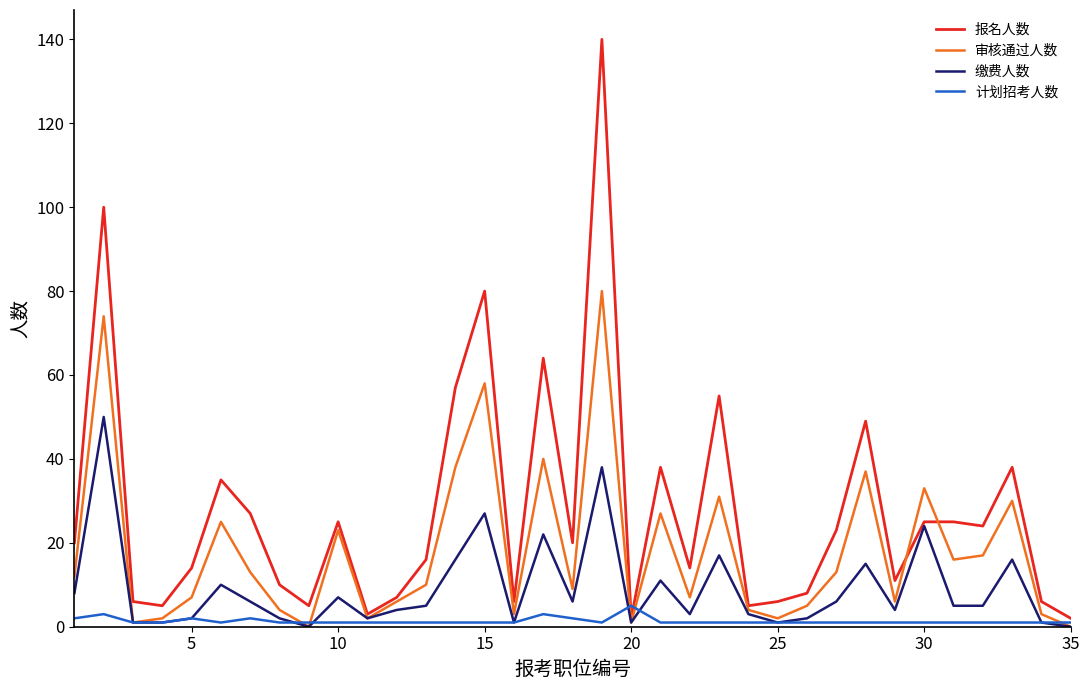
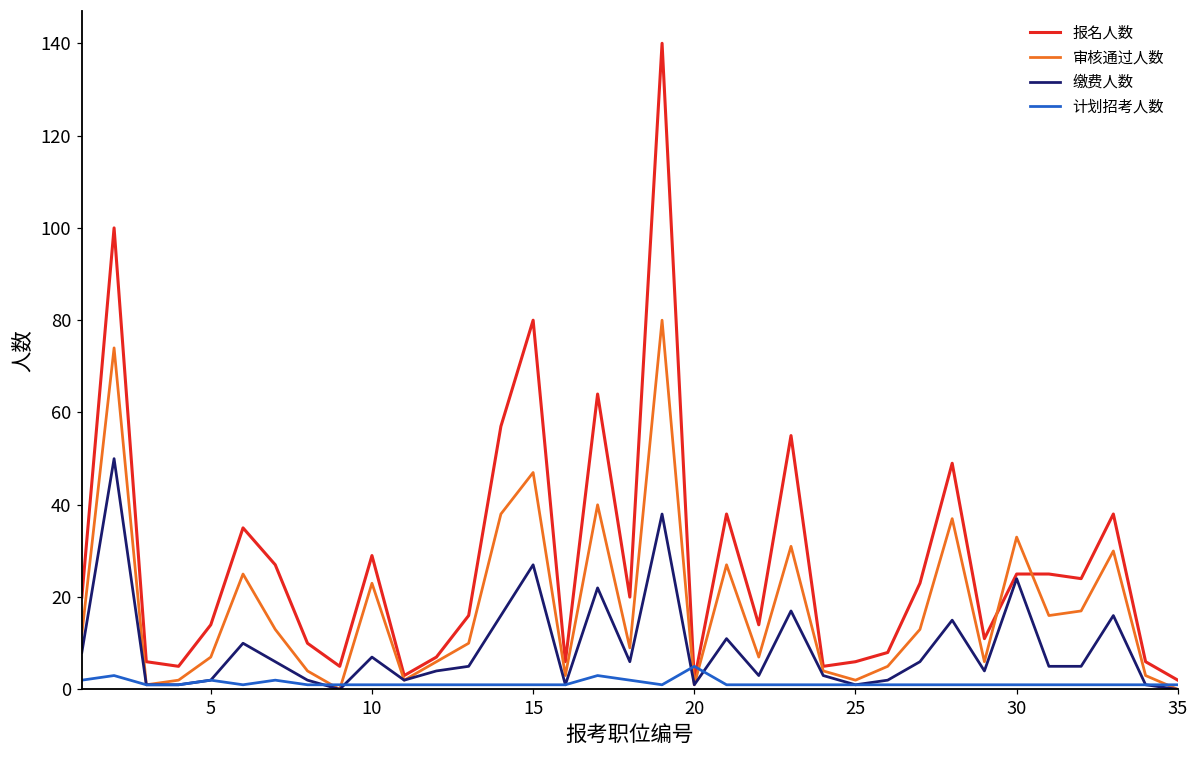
  {
    "报名人数": {
      "5": 14,
-     "10": 25,
+     "10": 29,
      "15": 80,
      "20": 2,
      "25": 6,
      "30": 25,
      "35": 2
    },
    "审核通过人数": {
      "5": 7,
      "10": 23,
-     "15": 58,
+     "15": 47,
      "25": 2,
      "30": 33
    },
    "缴费人数": {
      "10": 7,
      "15": 27,
      "30": 24
    },
    "计划招考人数": {
      "10": 1,
      "15": 1,
      "20": 5,
      "30": 1,
      "35": 1
    }
  }
